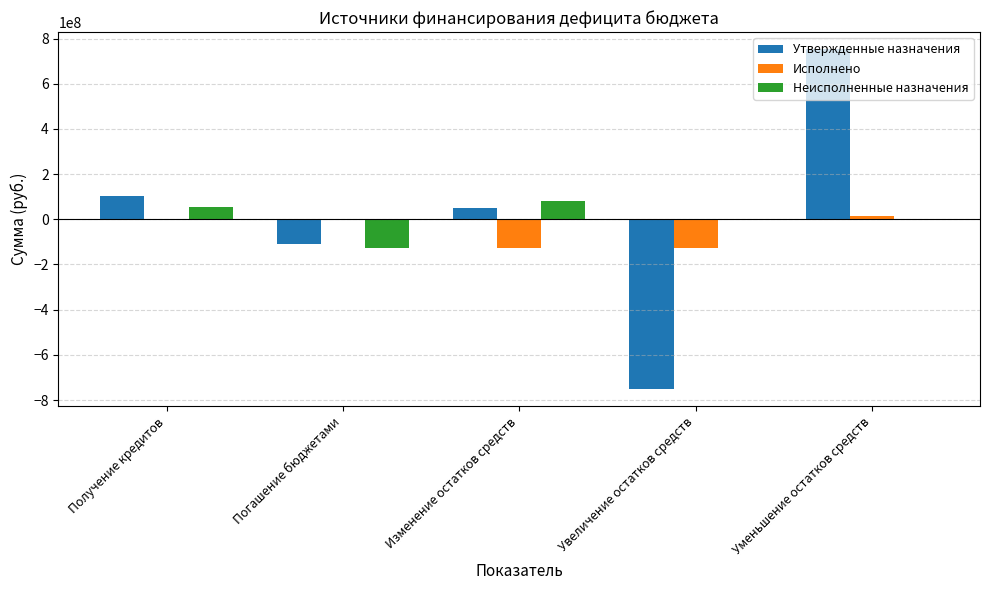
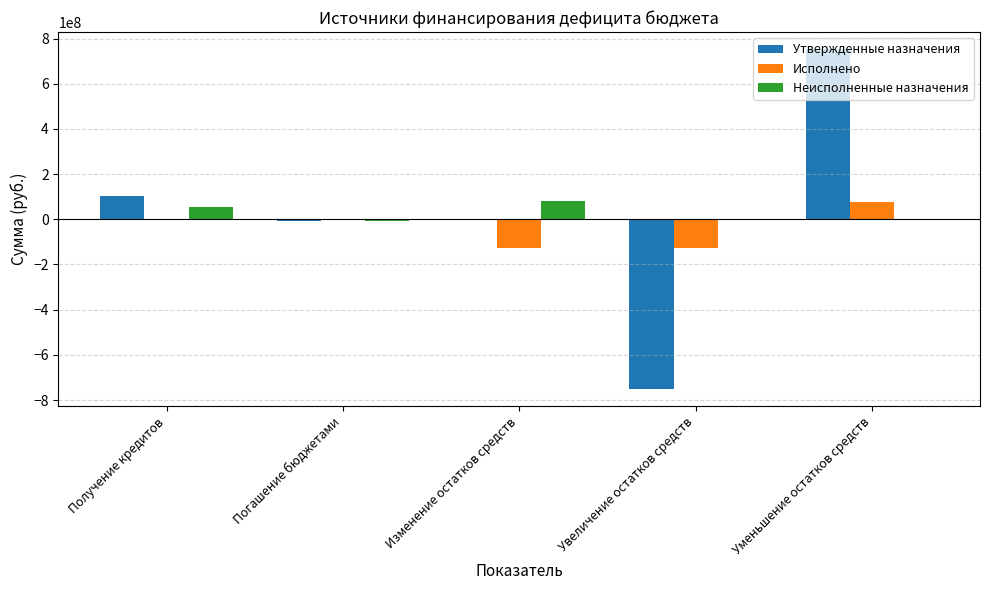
  {
    "Утвержденные назначения": {
      "Получение кредитов": 100000000,
-     "Погашение бюджетами": -110000000,
-     "Изменение остатков средств": 50000000,
+     "Погашение бюджетами": -10000000,
+     "Изменение остатков средств": 0,
      "Увеличение остатков средств": -750000000
    },
    "Исполнено": {
      "Получение кредитов": 0,
      "Погашение бюджетами": 0,
      "Изменение остатков средств": -130000000,
      "Увеличение остатков средств": -130000000,
-     "Уменьшение остатков средств": 20000000
+     "Уменьшение остатков средств": 80000000
    },
    "Неисполненные назначения": {
      "Получение кредитов": 50000000,
-     "Погашение бюджетами": -130000000,
+     "Погашение бюджетами": -10000000,
      "Изменение остатков средств": 80000000,
      "Увеличение остатков средств": 0,
      "Уменьшение остатков средств": 0
    }
  }
